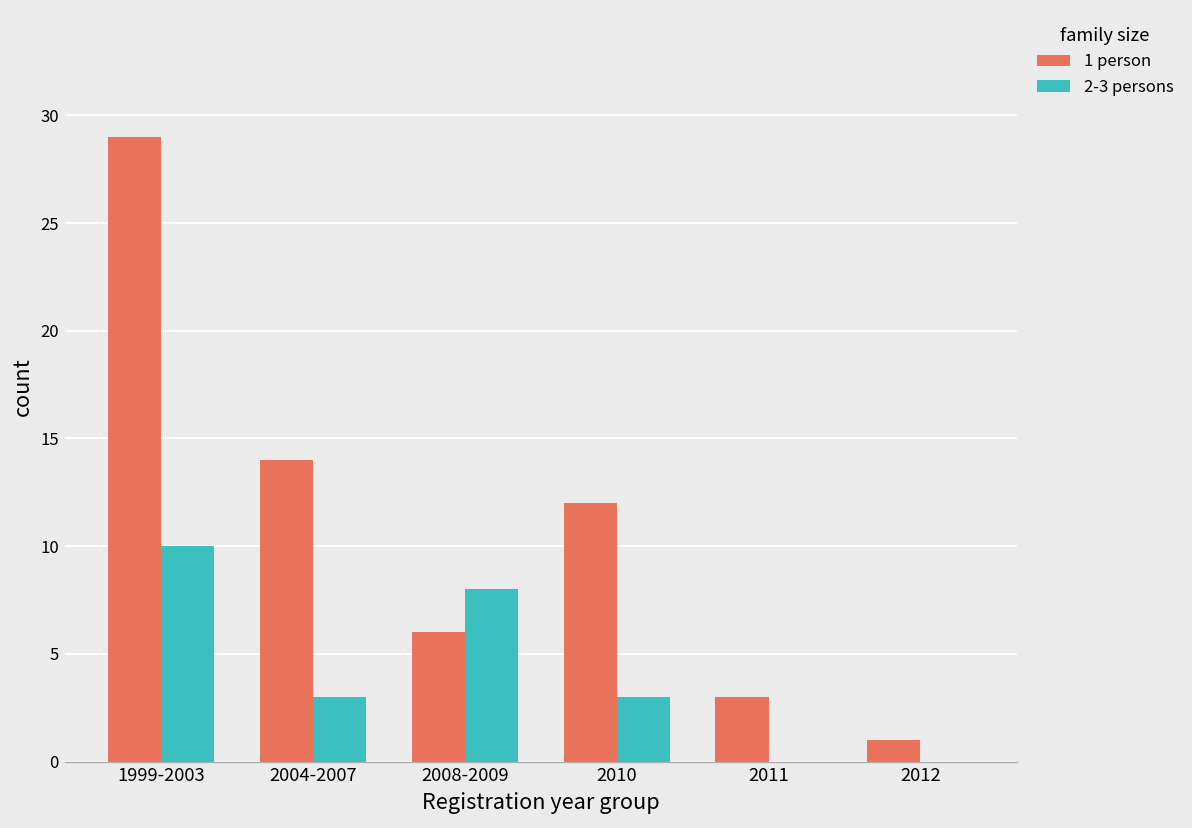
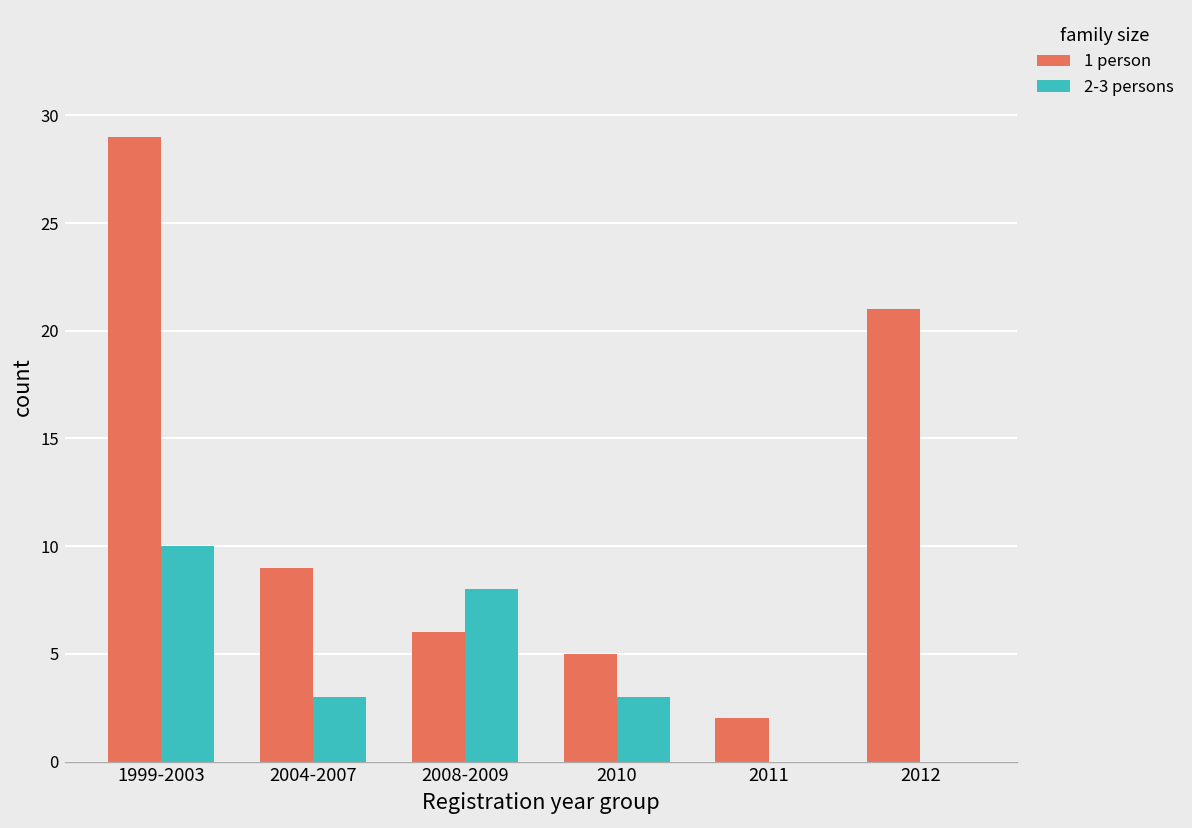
  {
    "1 person": {
      "1999-2003": 29,
-     "2004-2007": 14,
+     "2004-2007": 9,
      "2008-2009": 6,
-     "2010": 12,
-     "2011": 3,
-     "2012": 1
+     "2010": 5,
+     "2011": 2,
+     "2012": 21
    },
    "2-3 persons": {
      "1999-2003": 10,
      "2004-2007": 3,
      "2008-2009": 8,
      "2010": 3,
      "2011": 0,
      "2012": 0
    }
  }
